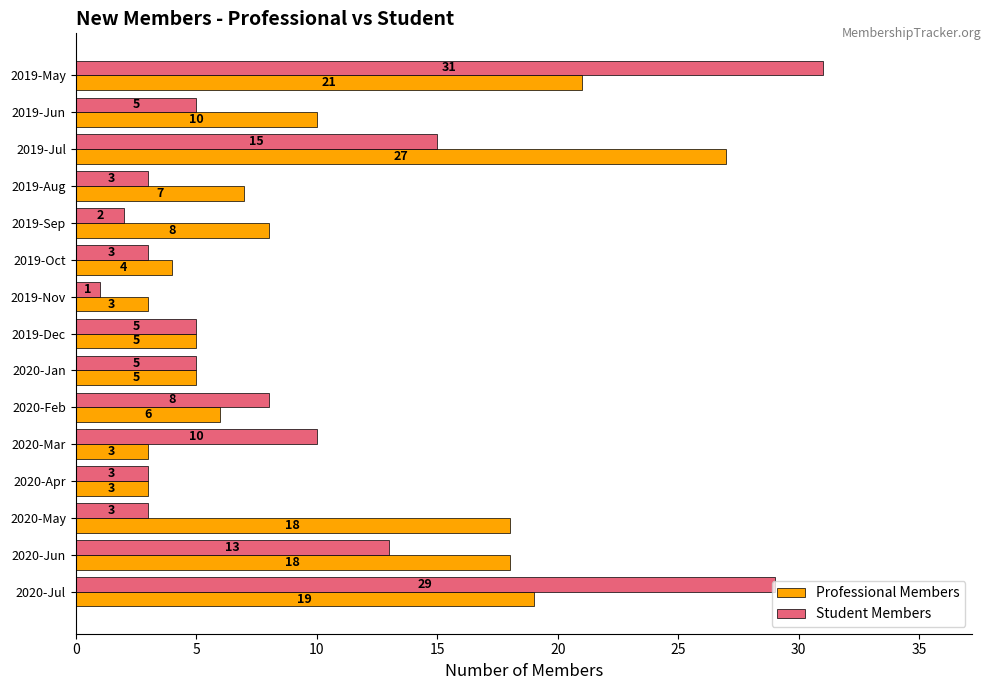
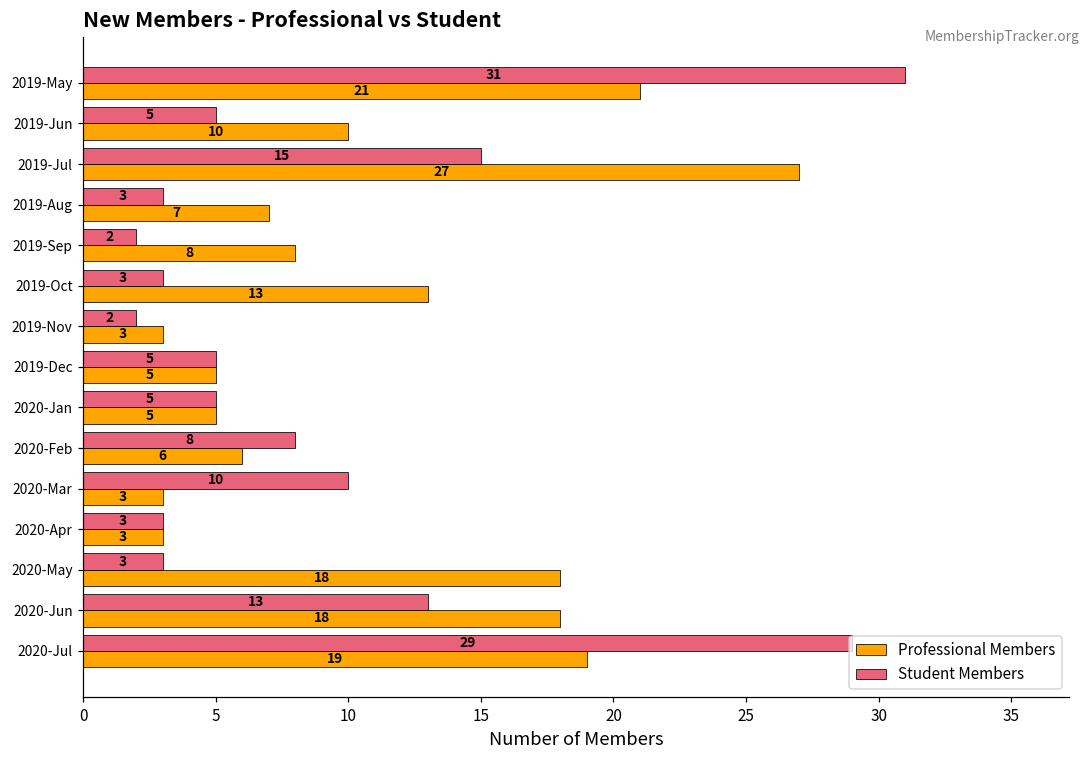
  {
    "Professional Members": {
      "2019-May": 21,
      "2019-Jun": 10,
      "2019-Jul": 27,
      "2019-Aug": 7,
      "2019-Sep": 8,
-     "2019-Oct": 4,
+     "2019-Oct": 13,
      "2019-Nov": 3,
      "2019-Dec": 5,
      "2020-Jan": 5,
      "2020-Feb": 6,
      "2020-Mar": 3,
      "2020-Apr": 3,
      "2020-May": 18,
      "2020-Jun": 18,
      "2020-Jul": 19
    },
    "Student Members": {
      "2019-May": 31,
      "2019-Jun": 5,
      "2019-Jul": 15,
      "2019-Aug": 3,
      "2019-Sep": 2,
      "2019-Oct": 3,
-     "2019-Nov": 1,
+     "2019-Nov": 2,
      "2019-Dec": 5,
      "2020-Jan": 5,
      "2020-Feb": 8,
      "2020-Mar": 10,
      "2020-Apr": 3,
      "2020-May": 3,
      "2020-Jun": 13
    }
  }
